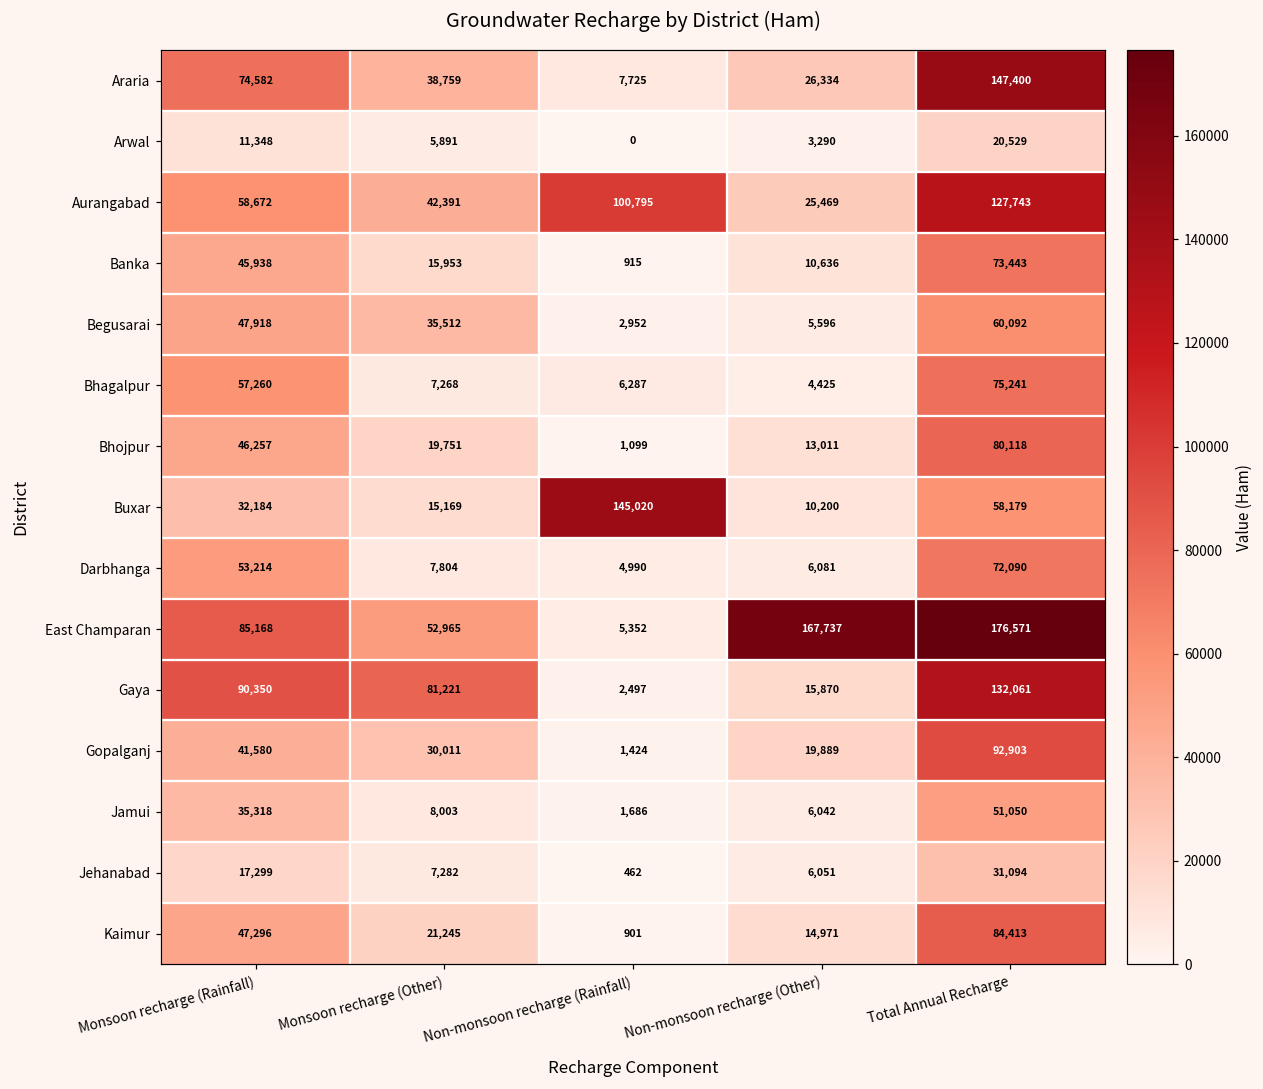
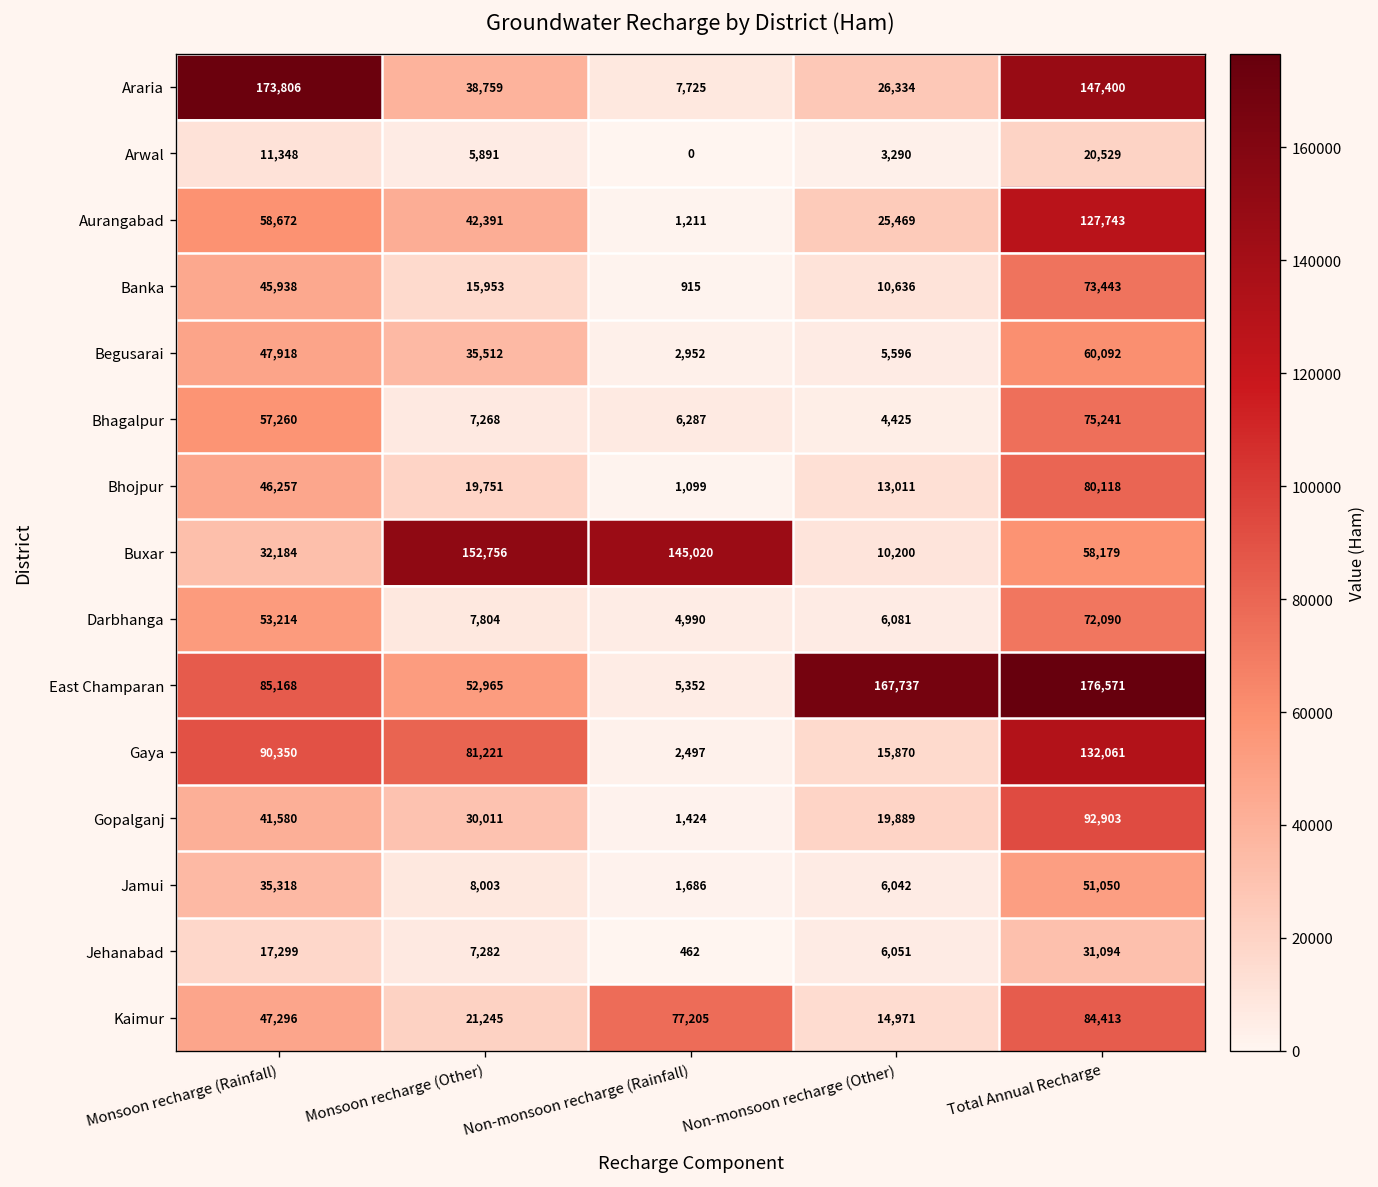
  {
    "Araria": {
-     "Monsoon recharge (Rainfall)": "74,582",
+     "Monsoon recharge (Rainfall)": "173,806",
      "Monsoon recharge (Other)": "38,759",
      "Non-monsoon recharge (Rainfall)": "7,725",
      "Non-monsoon recharge (Other)": "26,334",
      "Total Annual Recharge": "147,400"
    },
    "Arwal": {
      "Monsoon recharge (Rainfall)": "11,348",
      "Monsoon recharge (Other)": "5,891",
      "Non-monsoon recharge (Rainfall)": "0",
      "Non-monsoon recharge (Other)": "3,290",
      "Total Annual Recharge": "20,529"
    },
    "Aurangabad": {
      "Monsoon recharge (Rainfall)": "58,672",
      "Monsoon recharge (Other)": "42,391",
-     "Non-monsoon recharge (Rainfall)": "100,795",
+     "Non-monsoon recharge (Rainfall)": "1,211",
      "Non-monsoon recharge (Other)": "25,469",
      "Total Annual Recharge": "127,743"
    },
    "Banka": {
      "Monsoon recharge (Rainfall)": "45,938",
      "Monsoon recharge (Other)": "15,953",
      "Non-monsoon recharge (Rainfall)": "915",
      "Non-monsoon recharge (Other)": "10,636",
      "Total Annual Recharge": "73,443"
    },
    "Begusarai": {
      "Monsoon recharge (Rainfall)": "47,918",
      "Monsoon recharge (Other)": "35,512",
      "Non-monsoon recharge (Rainfall)": "2,952",
      "Non-monsoon recharge (Other)": "5,596",
      "Total Annual Recharge": "60,092"
    },
    "Bhagalpur": {
      "Monsoon recharge (Rainfall)": "57,260",
      "Monsoon recharge (Other)": "7,268",
      "Non-monsoon recharge (Rainfall)": "6,287",
      "Non-monsoon recharge (Other)": "4,425",
      "Total Annual Recharge": "75,241"
    },
    "Bhojpur": {
      "Monsoon recharge (Rainfall)": "46,257",
      "Monsoon recharge (Other)": "19,751",
      "Non-monsoon recharge (Rainfall)": "1,099",
      "Non-monsoon recharge (Other)": "13,011",
      "Total Annual Recharge": "80,118"
    },
    "Buxar": {
      "Monsoon recharge (Rainfall)": "32,184",
-     "Monsoon recharge (Other)": "15,169",
+     "Monsoon recharge (Other)": "152,756",
      "Non-monsoon recharge (Rainfall)": "145,020",
      "Non-monsoon recharge (Other)": "10,200",
      "Total Annual Recharge": "58,179"
    },
    "Darbhanga": {
      "Monsoon recharge (Rainfall)": "53,214",
      "Monsoon recharge (Other)": "7,804",
      "Non-monsoon recharge (Rainfall)": "4,990",
      "Non-monsoon recharge (Other)": "6,081",
      "Total Annual Recharge": "72,090"
    },
    "East Champaran": {
      "Monsoon recharge (Rainfall)": "85,168",
      "Monsoon recharge (Other)": "52,965",
      "Non-monsoon recharge (Rainfall)": "5,352",
      "Non-monsoon recharge (Other)": "167,737",
      "Total Annual Recharge": "176,571"
    },
    "Gaya": {
      "Monsoon recharge (Rainfall)": "90,350",
      "Monsoon recharge (Other)": "81,221",
      "Non-monsoon recharge (Rainfall)": "2,497",
      "Non-monsoon recharge (Other)": "15,870",
      "Total Annual Recharge": "132,061"
    },
    "Gopalganj": {
      "Monsoon recharge (Rainfall)": "41,580",
      "Monsoon recharge (Other)": "30,011",
      "Non-monsoon recharge (Rainfall)": "1,424",
      "Non-monsoon recharge (Other)": "19,889",
      "Total Annual Recharge": "92,903"
    },
    "Jamui": {
      "Monsoon recharge (Rainfall)": "35,318",
      "Monsoon recharge (Other)": "8,003",
      "Non-monsoon recharge (Rainfall)": "1,686",
      "Non-monsoon recharge (Other)": "6,042",
      "Total Annual Recharge": "51,050"
    },
    "Jehanabad": {
      "Monsoon recharge (Rainfall)": "17,299",
      "Monsoon recharge (Other)": "7,282",
      "Non-monsoon recharge (Rainfall)": "462",
      "Non-monsoon recharge (Other)": "6,051",
      "Total Annual Recharge": "31,094"
    },
    "Kaimur": {
      "Monsoon recharge (Rainfall)": "47,296",
      "Monsoon recharge (Other)": "21,245",
-     "Non-monsoon recharge (Rainfall)": "901",
+     "Non-monsoon recharge (Rainfall)": "77,205",
      "Non-monsoon recharge (Other)": "14,971",
      "Total Annual Recharge": "84,413"
    }
  }
